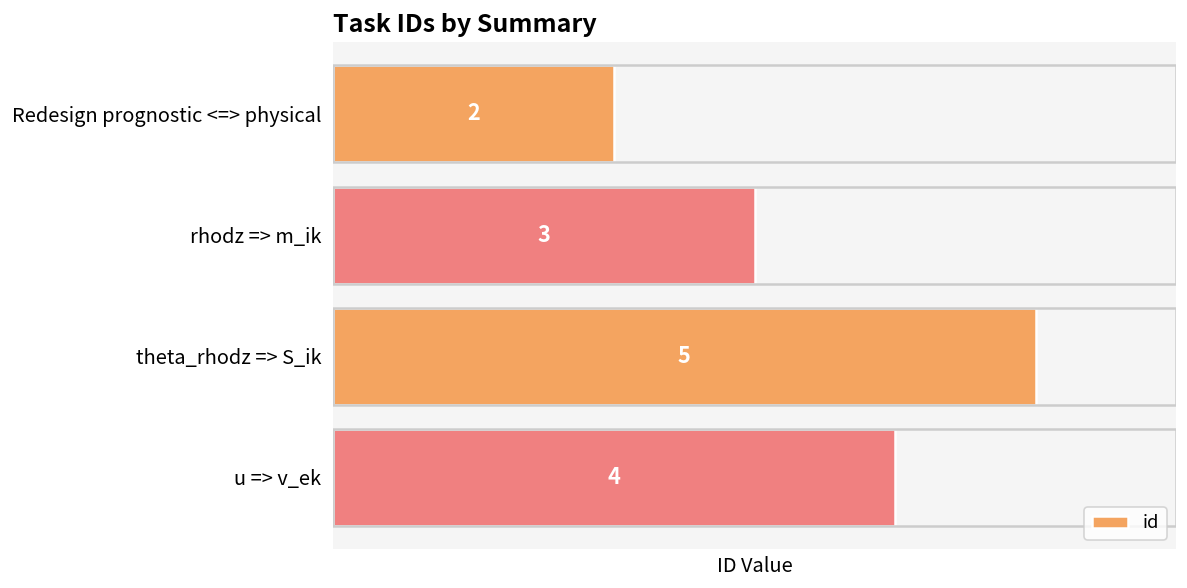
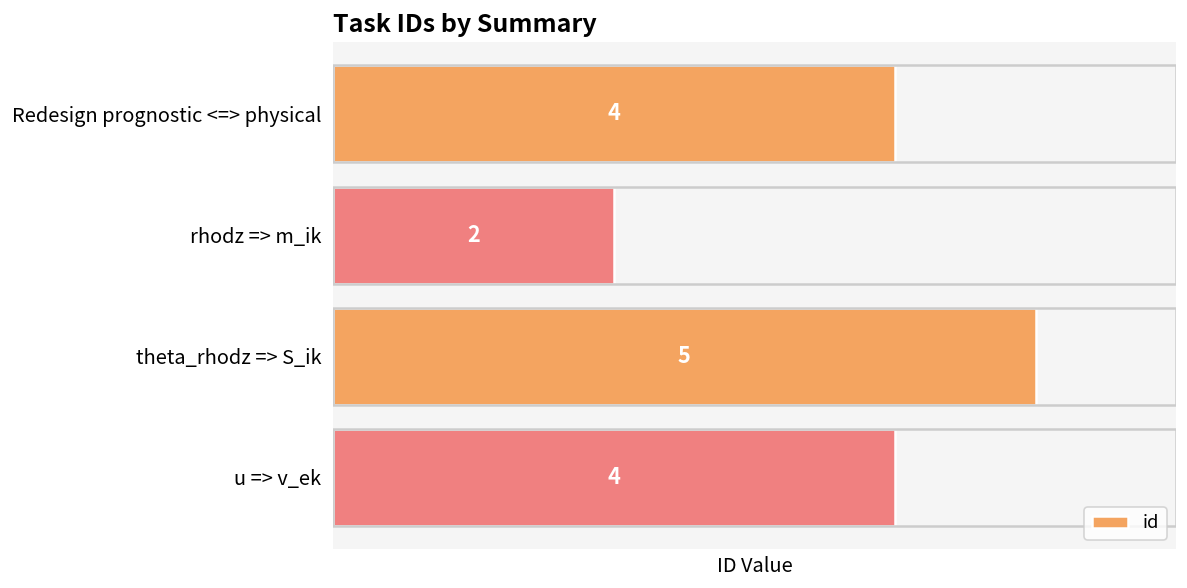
  {
-   "Redesign prognostic <=> physical": 2,
-   "rhodz => m_ik": 3,
+   "Redesign prognostic <=> physical": 4,
+   "rhodz => m_ik": 2,
    "theta_rhodz => S_ik": 5,
    "u => v_ek": 4
  }
